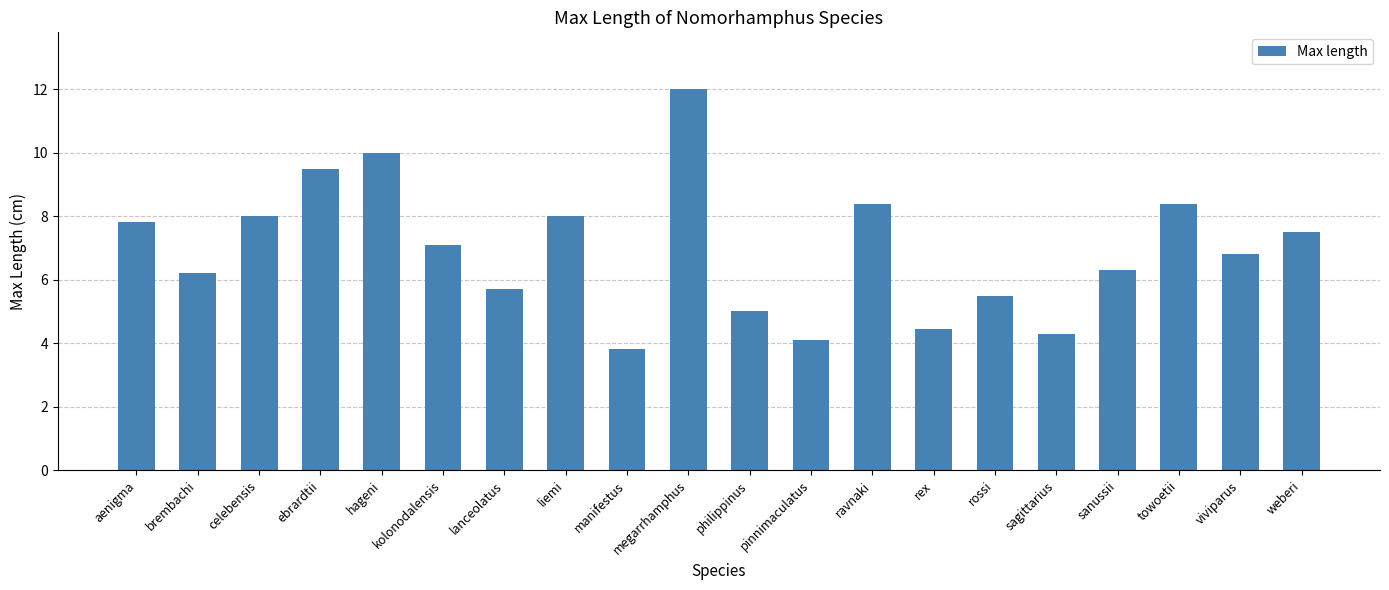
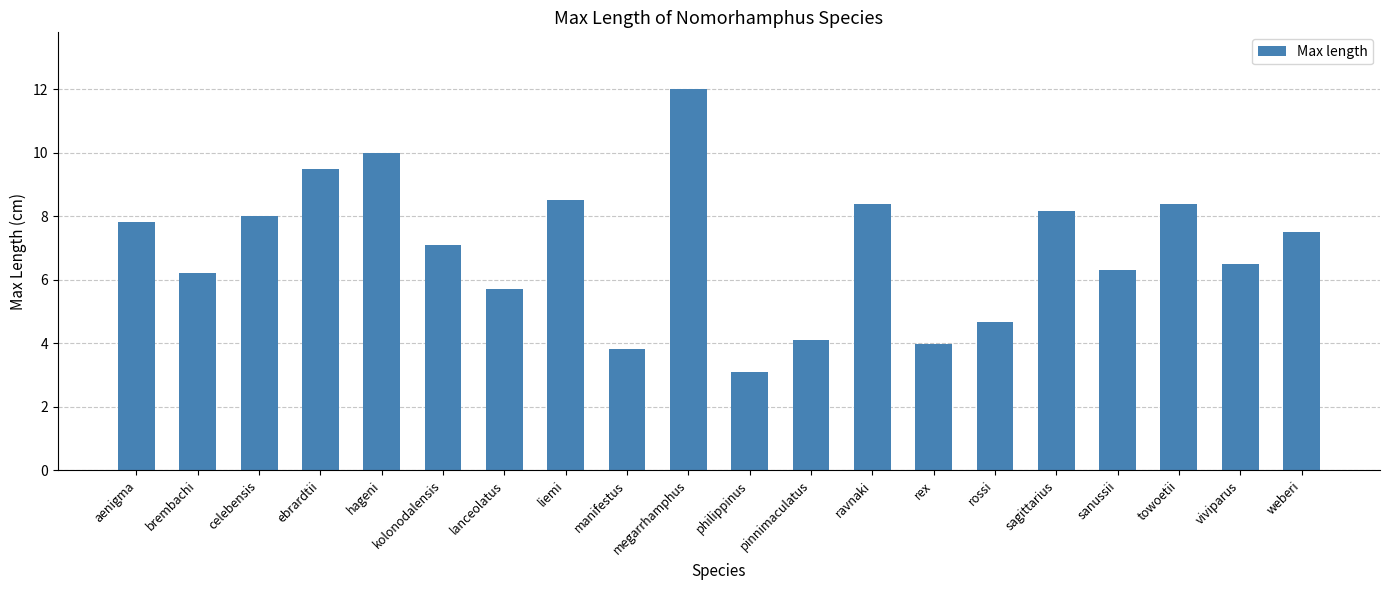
  {
    "aenigma": 7.8,
    "brembachi": 6.2,
    "celebensis": 8.0,
    "ebrardtii": 9.5,
    "hageni": 10.0,
    "kolonodalensis": 7.1,
    "lanceolatus": 5.7,
-   "liemi": 8.0,
+   "liemi": 8.5,
    "manifestus": 3.8,
    "megarrhamphus": 12.0,
-   "philippinus": 5.0,
+   "philippinus": 3.1,
    "pinnimaculatus": 4.1,
    "ravnaki": 8.4,
-   "rex": 4.4,
-   "rossi": 5.5,
-   "sagittarius": 4.3,
+   "rex": 4.0,
+   "rossi": 4.7,
+   "sagittarius": 8.2,
    "sanussii": 6.3,
    "towoetii": 8.4,
-   "viviparus": 6.8,
+   "viviparus": 6.5,
    "weberi": 7.5
  }
